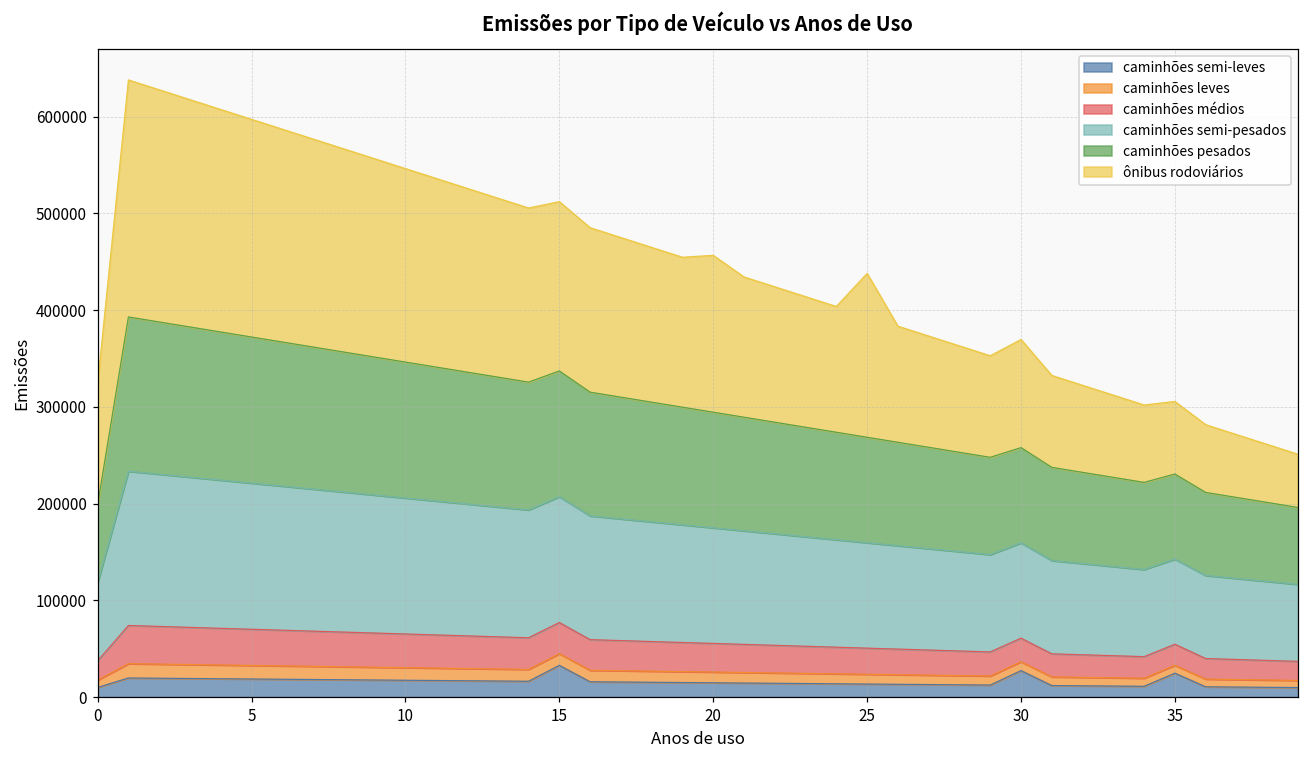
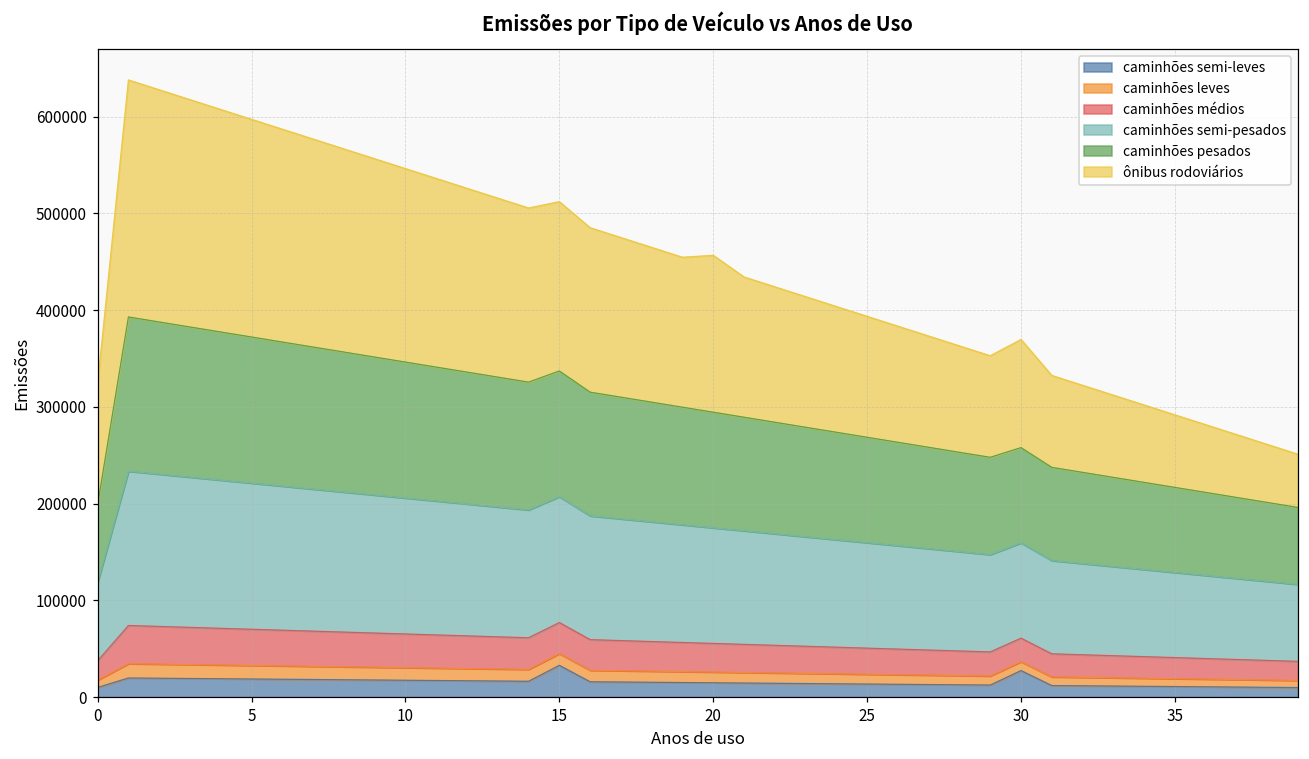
  {
    "caminhões semi-leves": {
      "0": 10000,
      "5": 20000,
      "10": 20000,
      "15": 30000,
      "20": 10000,
      "25": 10000,
      "30": 30000,
-     "35": 20000
+     "35": 10000
    },
    "caminhões leves": {
      "0": 10000,
      "5": 10000,
      "10": 10000,
      "15": 10000,
      "20": 10000,
      "25": 10000,
      "30": 10000,
      "35": 10000
    },
    "caminhões médios": {
      "0": 20000,
      "5": 40000,
      "10": 30000,
      "15": 30000,
      "20": 30000,
      "25": 30000,
      "30": 20000,
      "35": 20000
    },
    "caminhões semi-pesados": {
      "0": 80000,
      "5": 150000,
      "10": 140000,
      "15": 130000,
      "20": 120000,
      "25": 110000,
      "30": 100000,
      "35": 90000
    },
    "caminhões pesados": {
      "0": 80000,
      "5": 150000,
      "10": 140000,
      "15": 130000,
      "20": 120000,
      "25": 110000,
      "30": 100000,
      "35": 90000
    },
    "ônibus rodoviários": {
      "0": 120000,
      "5": 230000,
      "10": 200000,
      "15": 180000,
      "20": 160000,
-     "25": 170000,
+     "25": 130000,
      "30": 110000,
      "35": 80000
    }
  }
